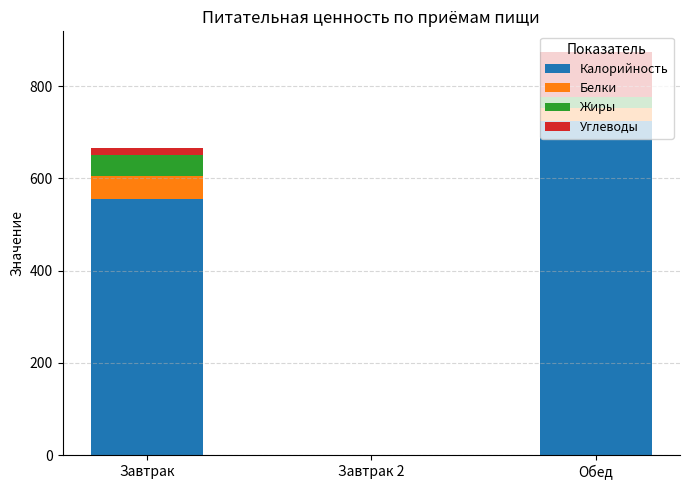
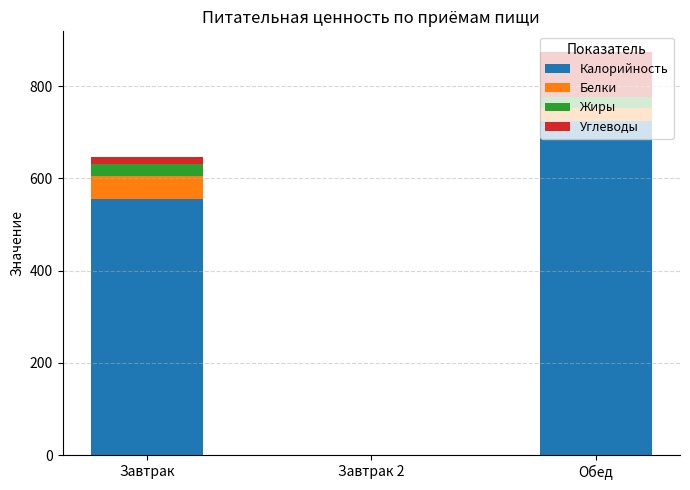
  {
    "Калорийность": {
      "Завтрак": 560,
      "Завтрак 2": 0
    },
    "Белки": {
      "Завтрак": 50,
      "Завтрак 2": 0
    },
    "Жиры": {
-     "Завтрак": 40,
+     "Завтрак": 30,
      "Завтрак 2": 0
    },
    "Углеводы": {
      "Завтрак": 20,
      "Завтрак 2": 0
    }
  }
